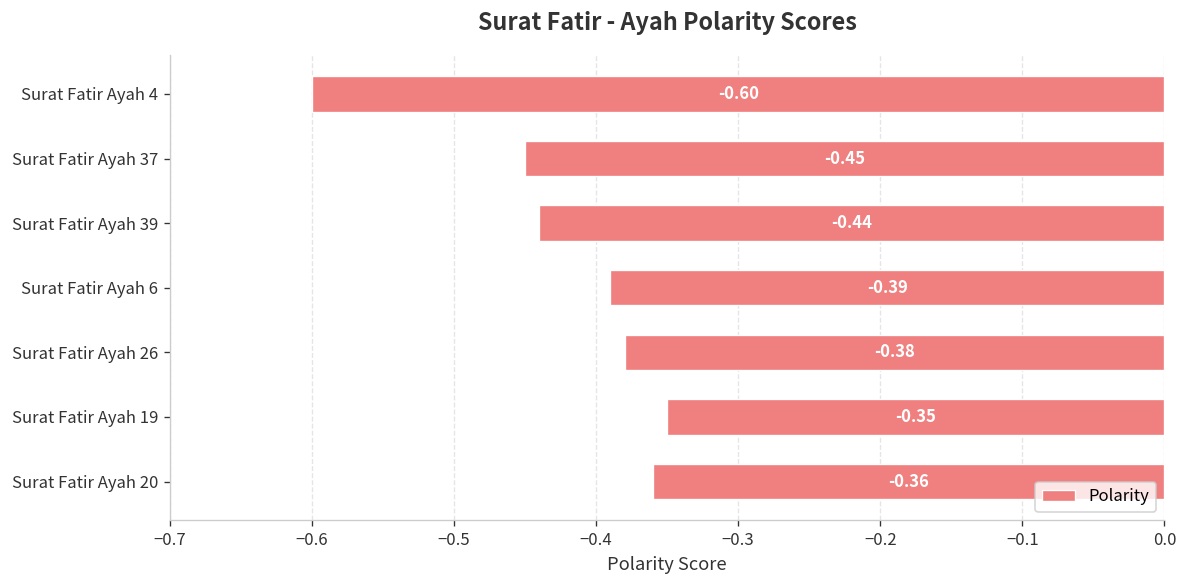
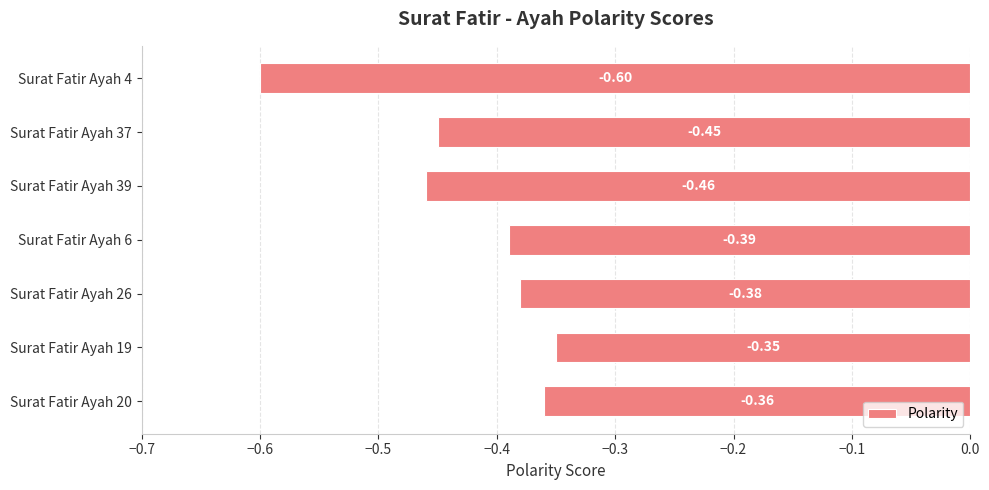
  {
    "Surat Fatir Ayah 4": -0.60,
    "Surat Fatir Ayah 37": -0.45,
-   "Surat Fatir Ayah 39": -0.44,
+   "Surat Fatir Ayah 39": -0.46,
    "Surat Fatir Ayah 6": -0.39,
    "Surat Fatir Ayah 26": -0.38,
    "Surat Fatir Ayah 19": -0.35,
    "Surat Fatir Ayah 20": -0.36
  }
